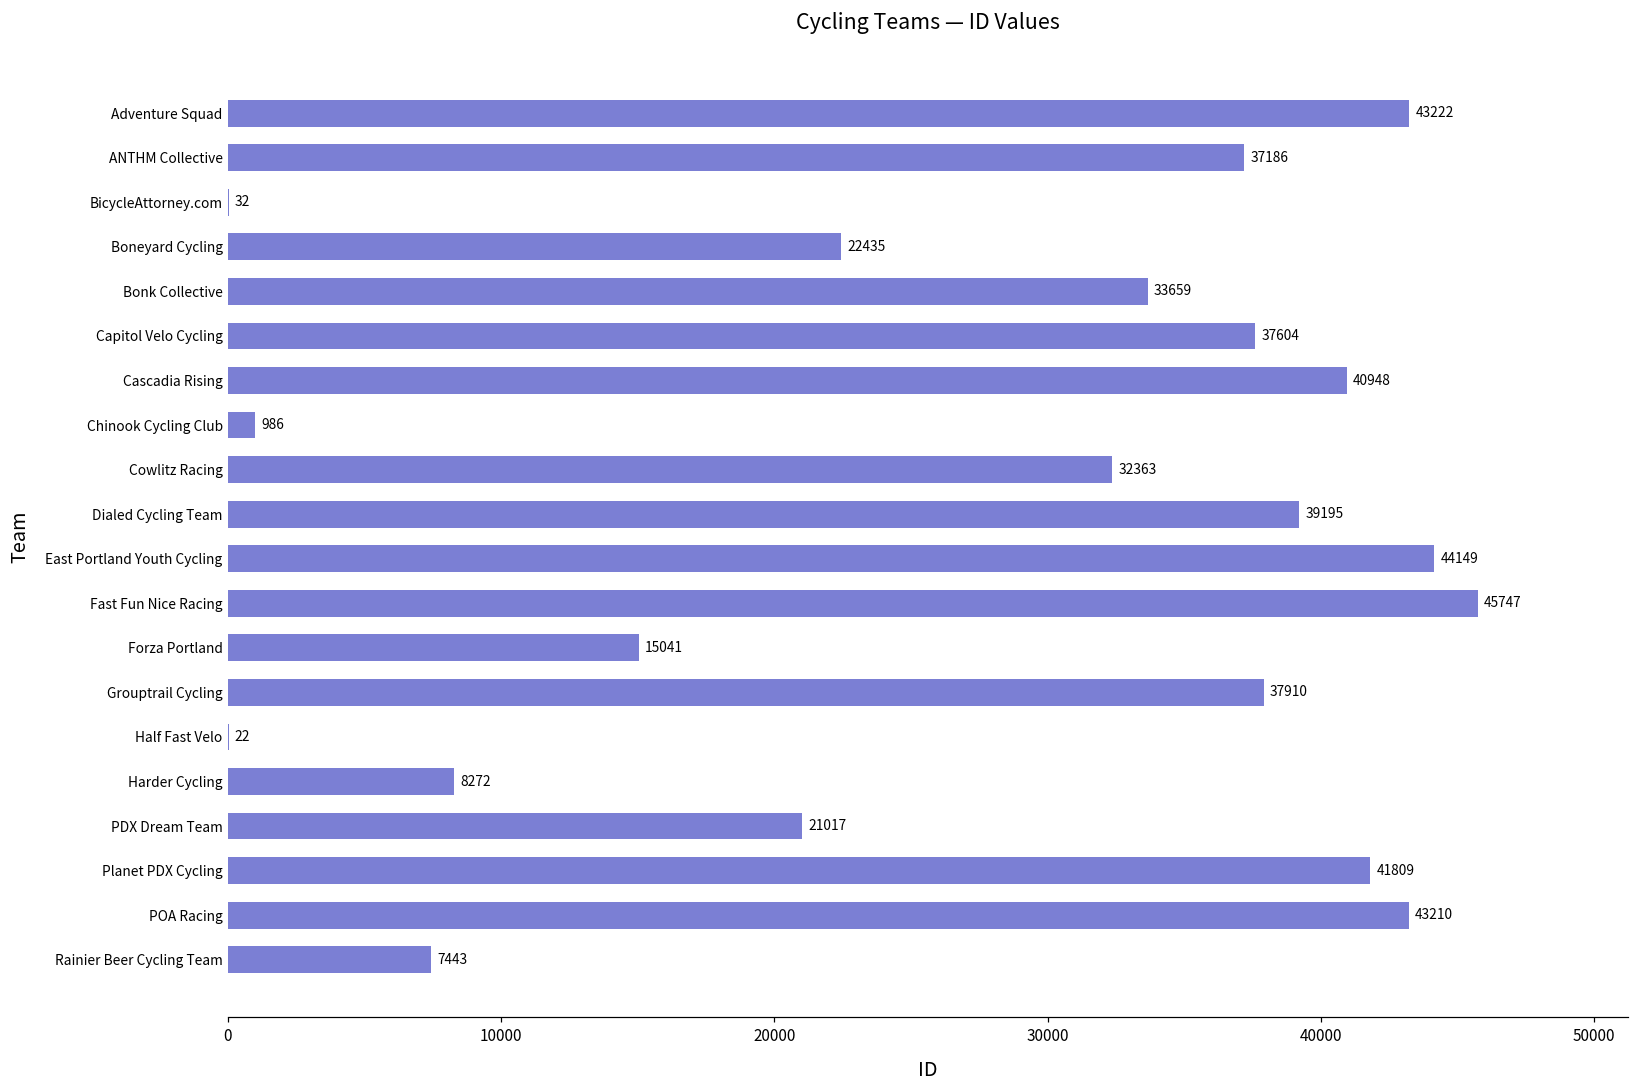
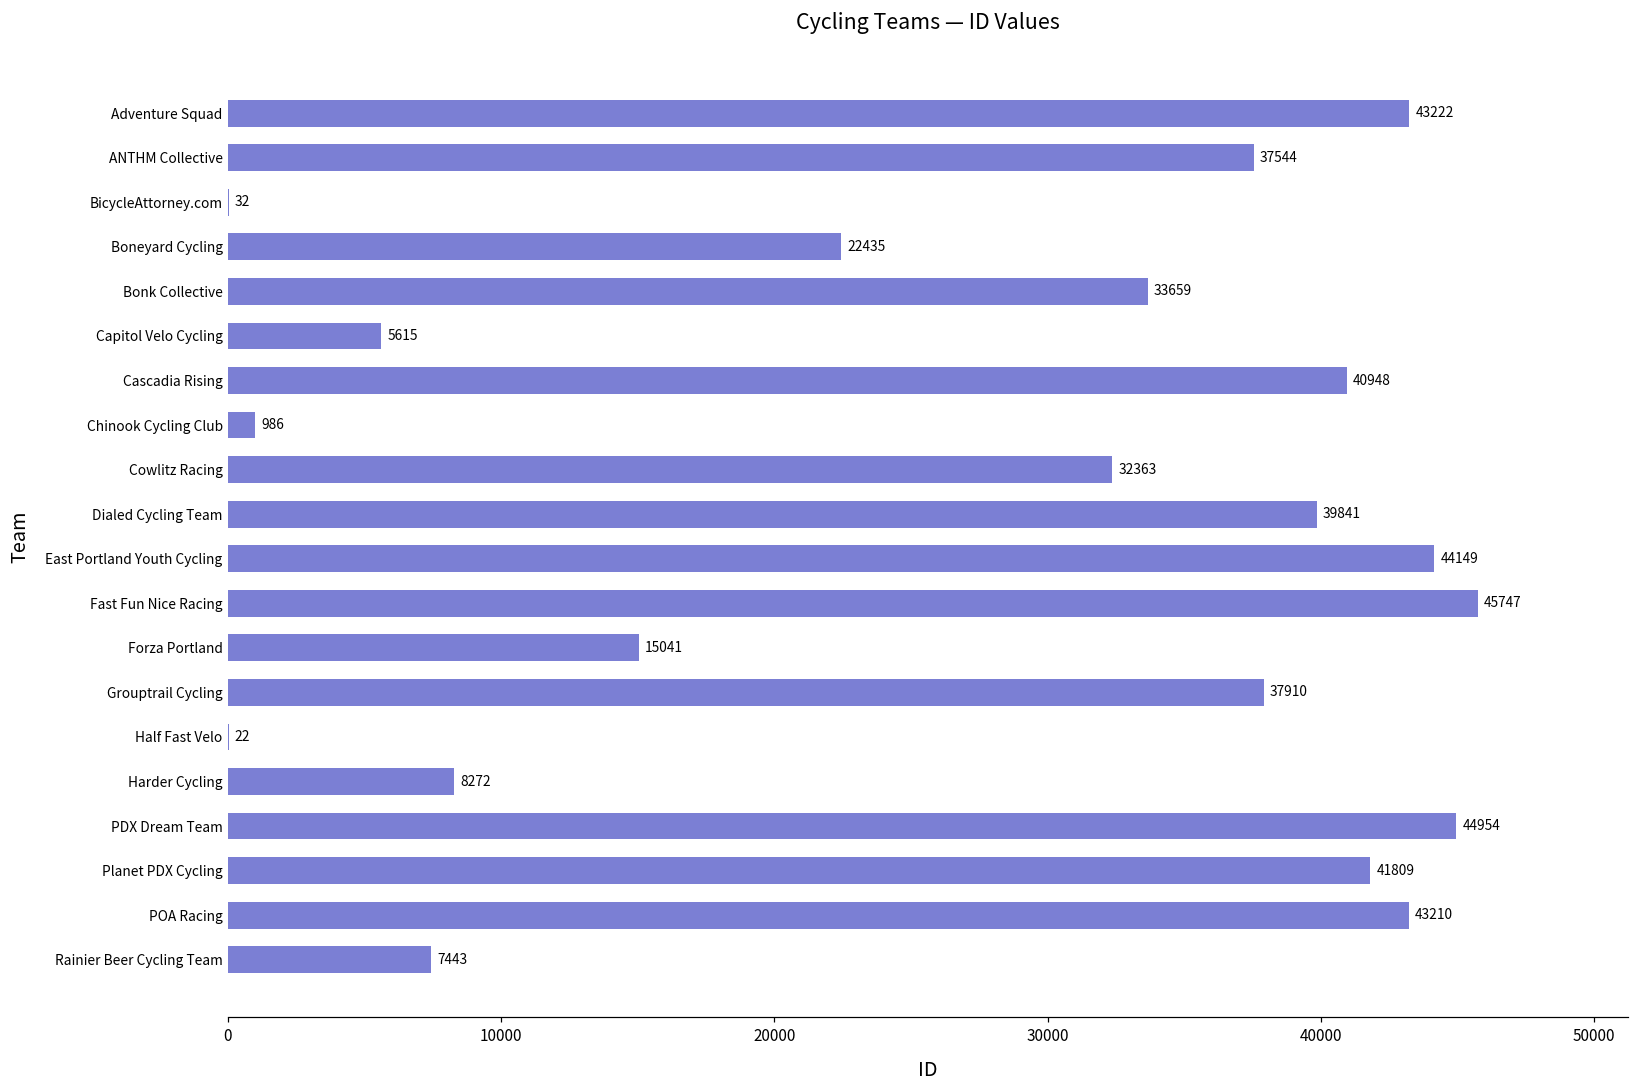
  {
    "Adventure Squad": 43222,
-   "ANTHM Collective": 37186,
+   "ANTHM Collective": 37544,
    "BicycleAttorney.com": 32,
    "Boneyard Cycling": 22435,
    "Bonk Collective": 33659,
-   "Capitol Velo Cycling": 37604,
+   "Capitol Velo Cycling": 5615,
    "Cascadia Rising": 40948,
    "Chinook Cycling Club": 986,
    "Cowlitz Racing": 32363,
-   "Dialed Cycling Team": 39195,
+   "Dialed Cycling Team": 39841,
    "East Portland Youth Cycling": 44149,
    "Fast Fun Nice Racing": 45747,
    "Forza Portland": 15041,
    "Grouptrail Cycling": 37910,
    "Half Fast Velo": 22,
    "Harder Cycling": 8272,
-   "PDX Dream Team": 21017,
+   "PDX Dream Team": 44954,
    "Planet PDX Cycling": 41809,
    "POA Racing": 43210,
    "Rainier Beer Cycling Team": 7443
  }
